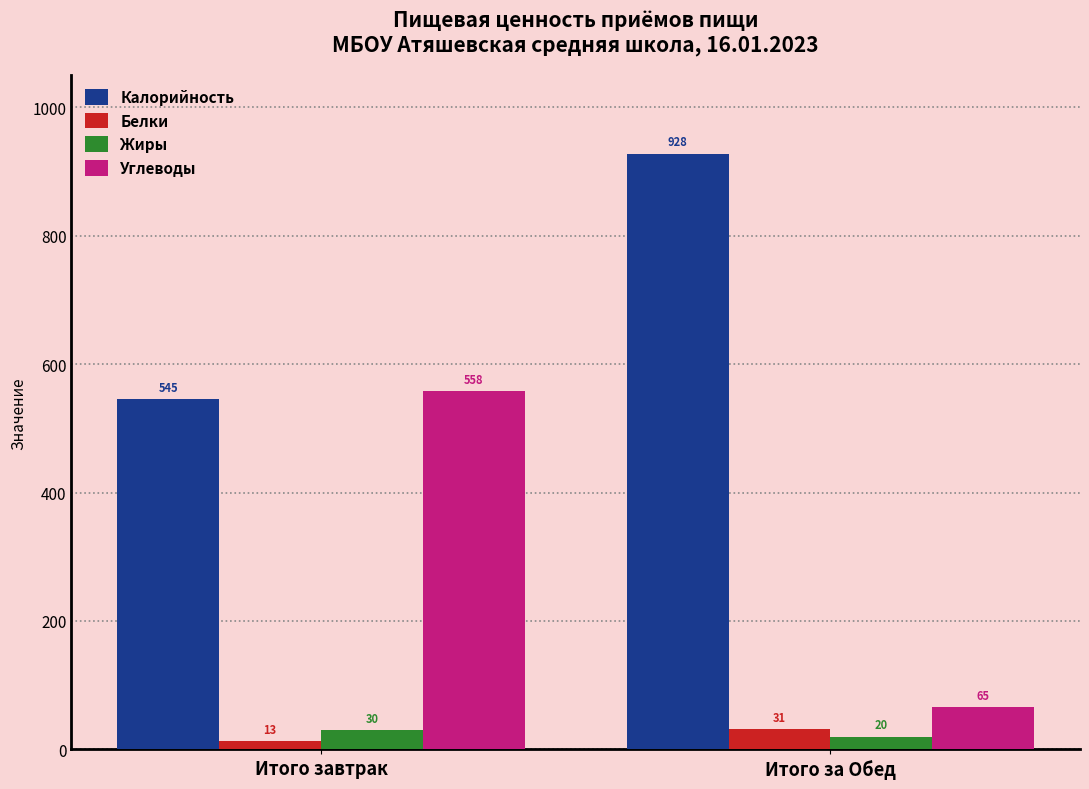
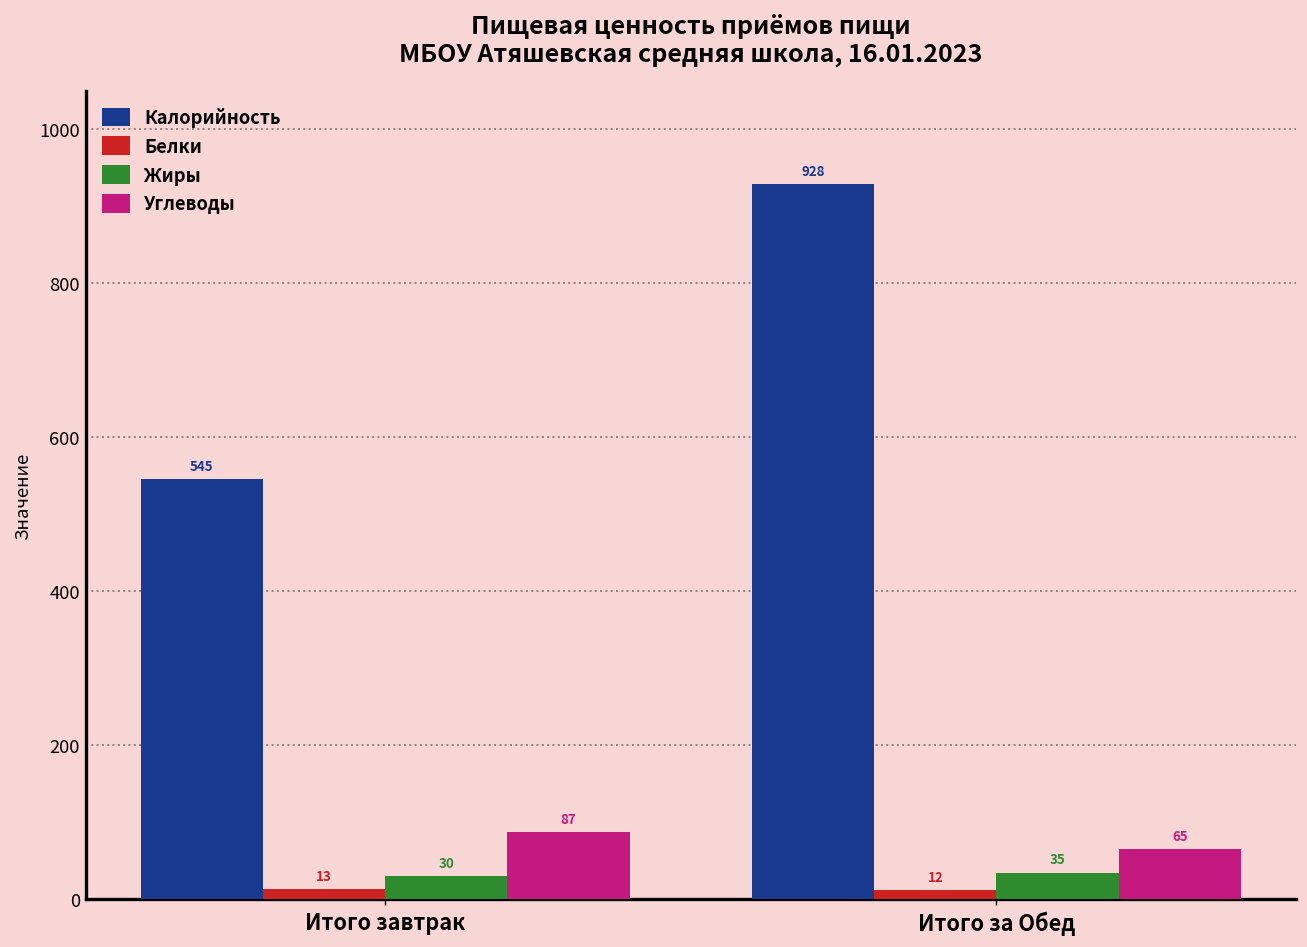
  {
    "Калорийность": {
      "Итого завтрак": 545,
      "Итого за Обед": 928
    },
    "Белки": {
      "Итого завтрак": 13,
-     "Итого за Обед": 31
+     "Итого за Обед": 12
    },
    "Жиры": {
      "Итого завтрак": 30,
-     "Итого за Обед": 20
+     "Итого за Обед": 35
    },
    "Углеводы": {
-     "Итого завтрак": 558,
+     "Итого завтрак": 87,
      "Итого за Обед": 65
    }
  }
